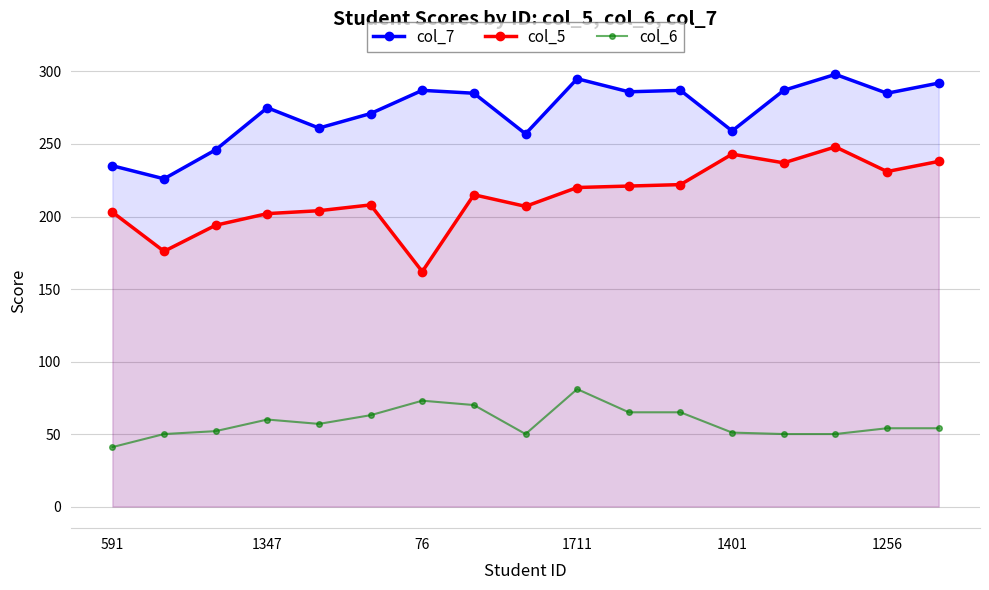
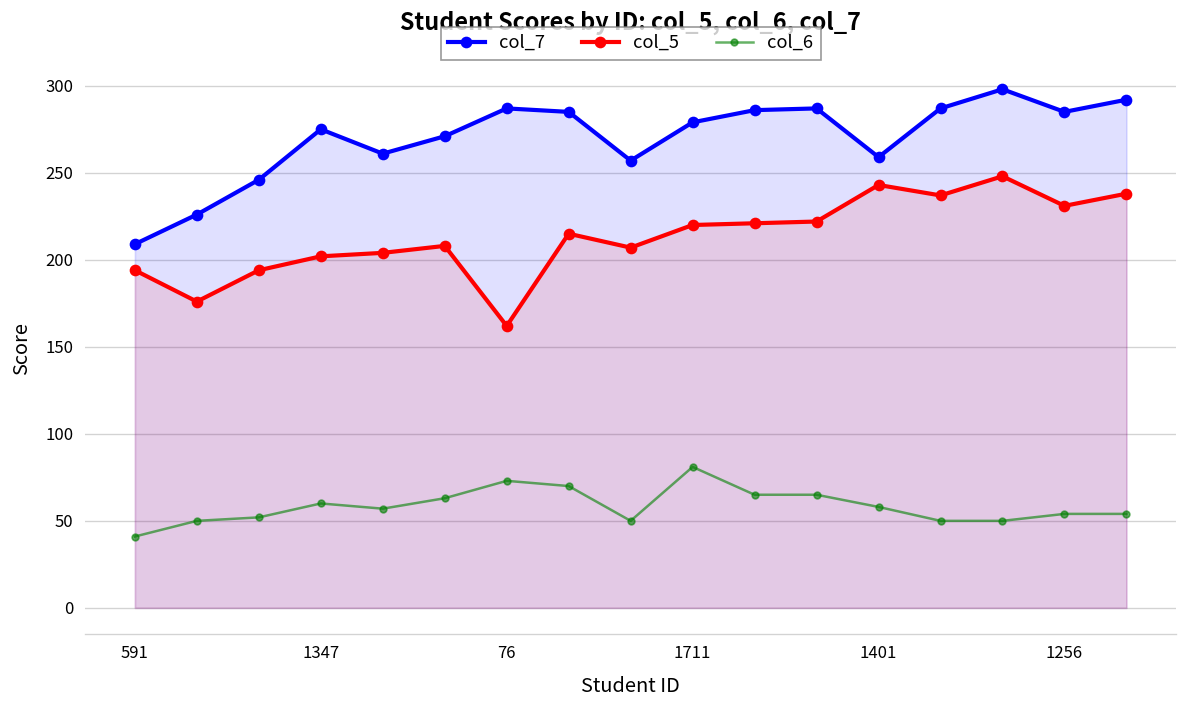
  {
    "col_7": {
-     "591": 235,
+     "591": 209,
      "1347": 275,
      "76": 287,
-     "1711": 295,
+     "1711": 279,
      "1401": 259,
      "1256": 285
    },
    "col_5": {
-     "591": 203,
+     "591": 194,
      "1347": 202,
      "76": 162,
      "1711": 220,
      "1401": 243,
      "1256": 231
    },
    "col_6": {
      "591": 41,
      "1347": 60,
      "76": 73,
      "1711": 81,
-     "1401": 51,
+     "1401": 58,
      "1256": 54
    }
  }
